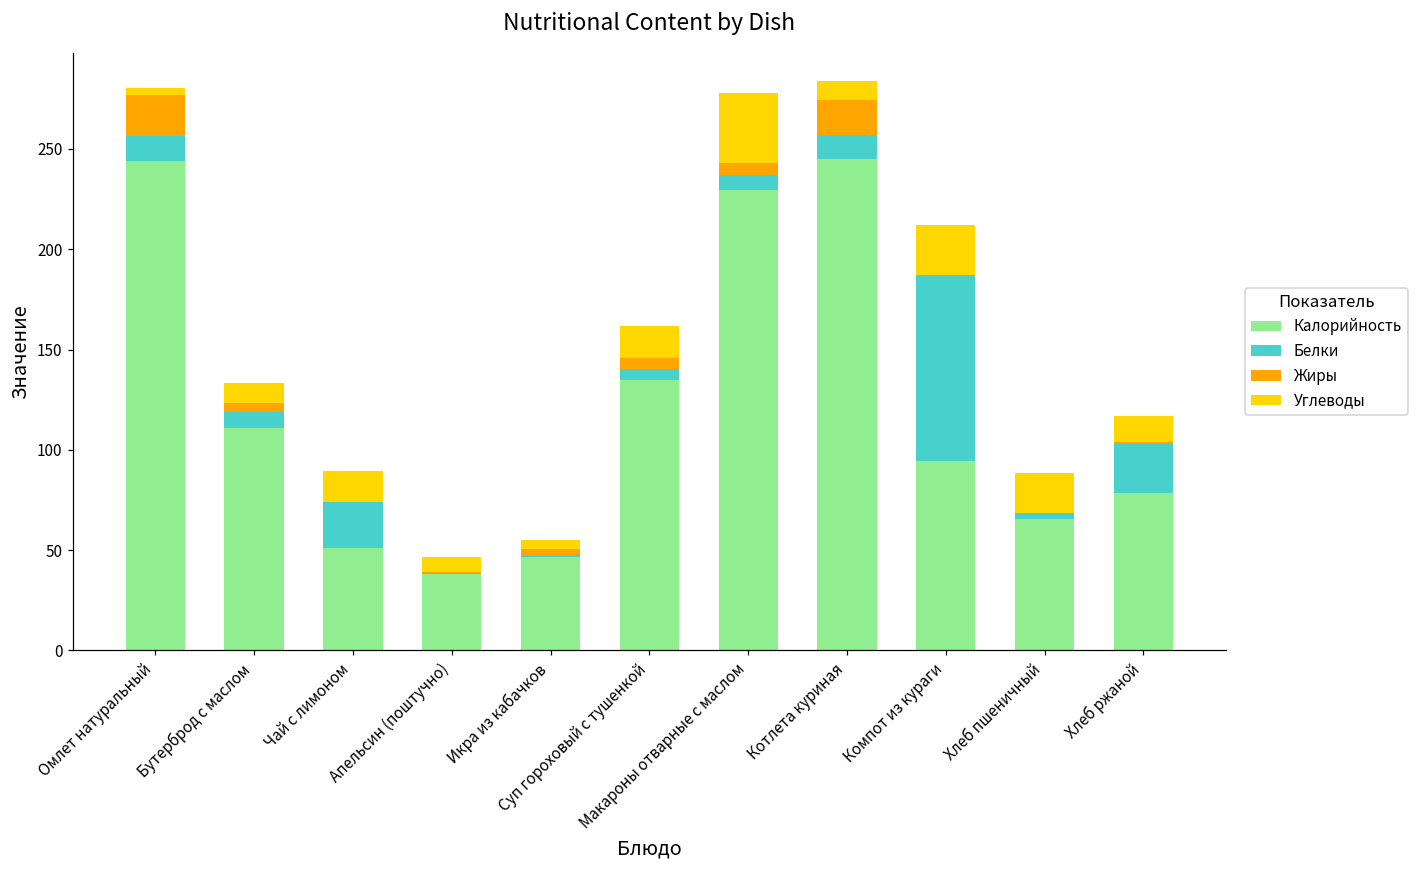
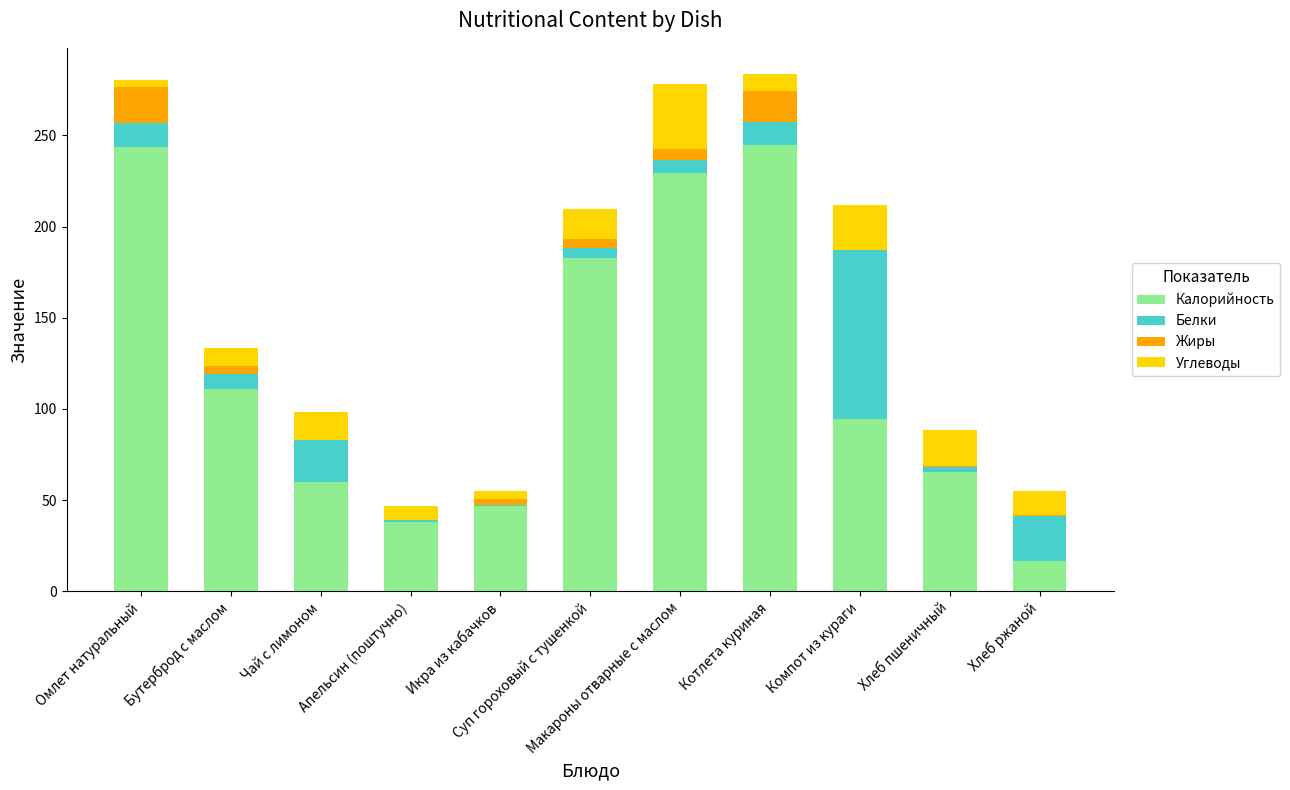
  {
    "Калорийность": {
      "Омлет натуральный": 244,
      "Бутерброд с маслом": 111,
-     "Чай с лимоном": 51,
+     "Чай с лимоном": 60,
      "Апельсин (поштучно)": 38,
      "Икра из кабачков": 47,
-     "Суп гороховый с тушенкой": 135,
+     "Суп гороховый с тушенкой": 183,
      "Макароны отварные с маслом": 229,
      "Котлета куриная": 245,
      "Компот из кураги": 94,
      "Хлеб пшеничный": 65,
-     "Хлеб ржаной": 78
+     "Хлеб ржаной": 16
    },
    "Белки": {
      "Омлет натуральный": 13,
      "Бутерброд с маслом": 8,
      "Чай с лимоном": 23,
      "Суп гороховый с тушенкой": 5,
      "Макароны отварные с маслом": 7,
      "Котлета куриная": 12,
      "Компот из кураги": 93,
      "Хлеб пшеничный": 3,
      "Хлеб ржаной": 25
    }
  }
